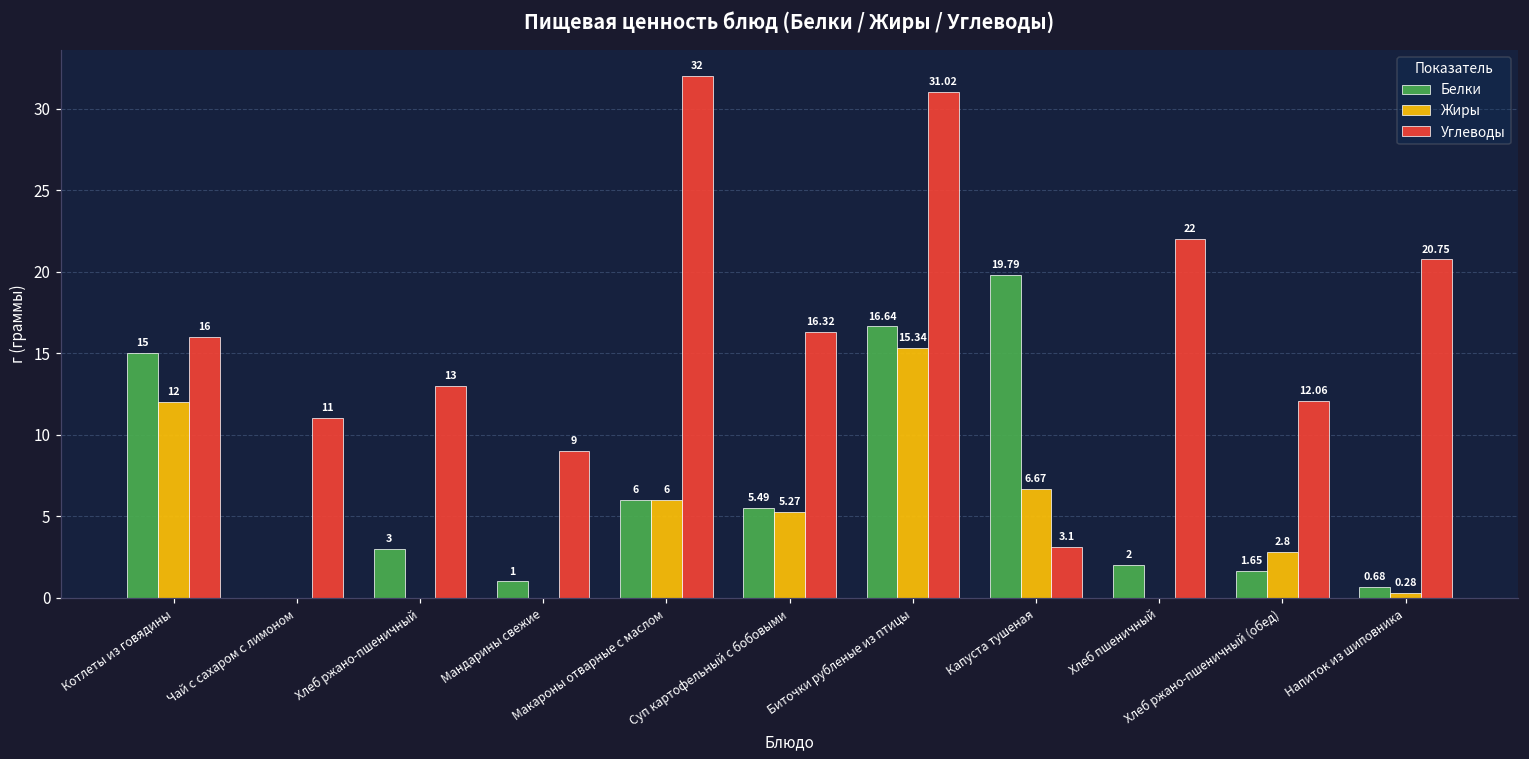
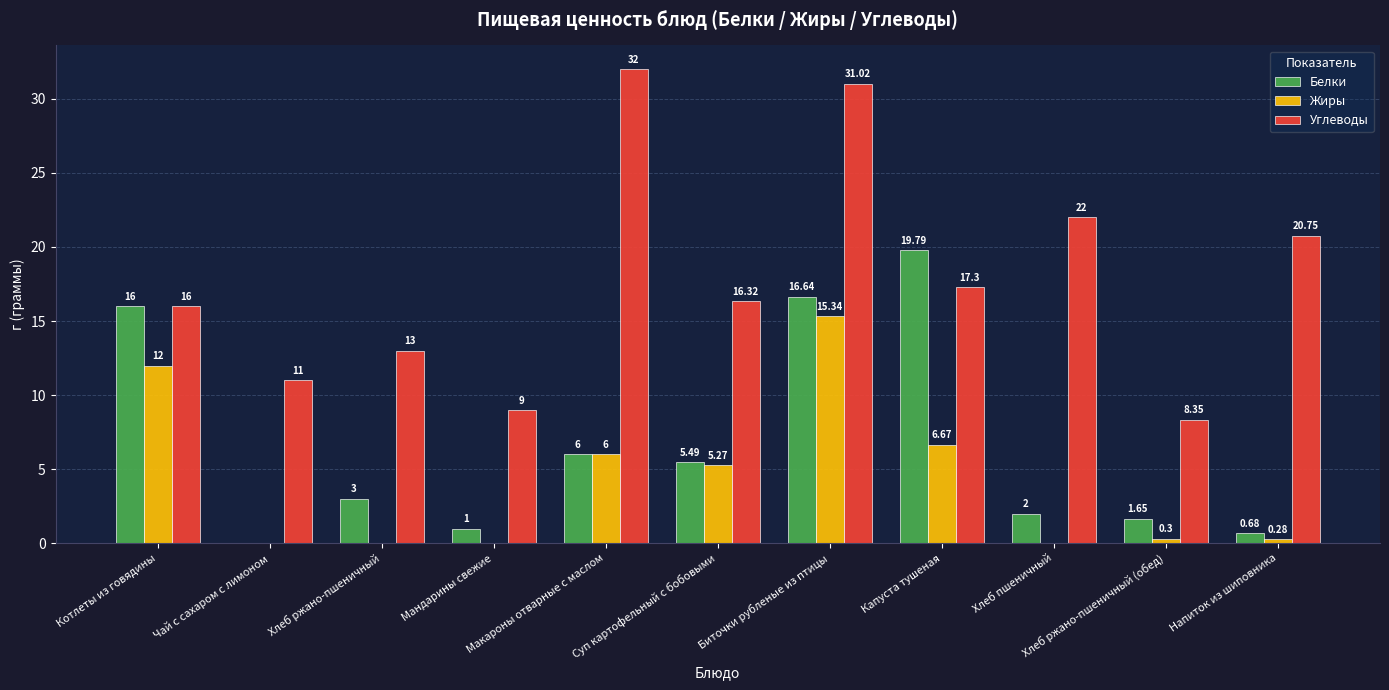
  {
    "Белки": {
-     "Котлеты из говядины": 15,
+     "Котлеты из говядины": 16,
      "Хлеб ржано-пшеничный": 3,
      "Мандарины свежие": 1,
      "Макароны отварные с маслом": 6,
      "Суп картофельный с бобовыми": 5.49,
      "Биточки рубленые из птицы": 16.64,
      "Капуста тушеная": 19.79,
      "Хлеб пшеничный": 2,
      "Хлеб ржано-пшеничный (обед)": 1.65,
      "Напиток из шиповника": 0.68
    },
    "Жиры": {
      "Котлеты из говядины": 12,
      "Макароны отварные с маслом": 6,
      "Суп картофельный с бобовыми": 5.27,
      "Биточки рубленые из птицы": 15.34,
      "Капуста тушеная": 6.67,
-     "Хлеб ржано-пшеничный (обед)": 2.8,
+     "Хлеб ржано-пшеничный (обед)": 0.3,
      "Напиток из шиповника": 0.28
    },
    "Углеводы": {
      "Котлеты из говядины": 16,
      "Чай с сахаром с лимоном": 11,
      "Хлеб ржано-пшеничный": 13,
      "Мандарины свежие": 9,
      "Макароны отварные с маслом": 32,
      "Суп картофельный с бобовыми": 16.32,
      "Биточки рубленые из птицы": 31.02,
-     "Капуста тушеная": 3.1,
+     "Капуста тушеная": 17.3,
      "Хлеб пшеничный": 22,
-     "Хлеб ржано-пшеничный (обед)": 12.06,
+     "Хлеб ржано-пшеничный (обед)": 8.35,
      "Напиток из шиповника": 20.75
    }
  }
